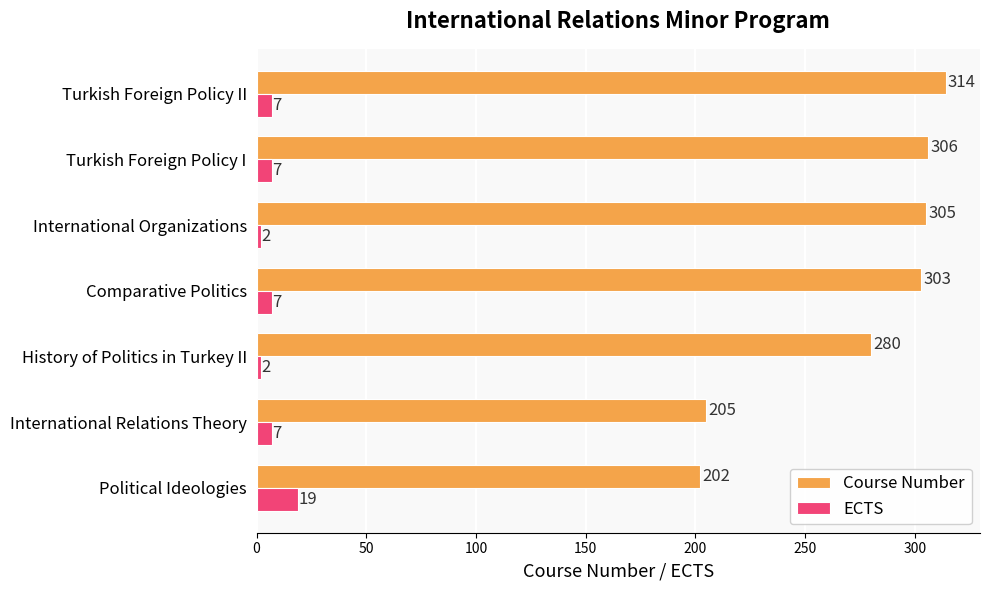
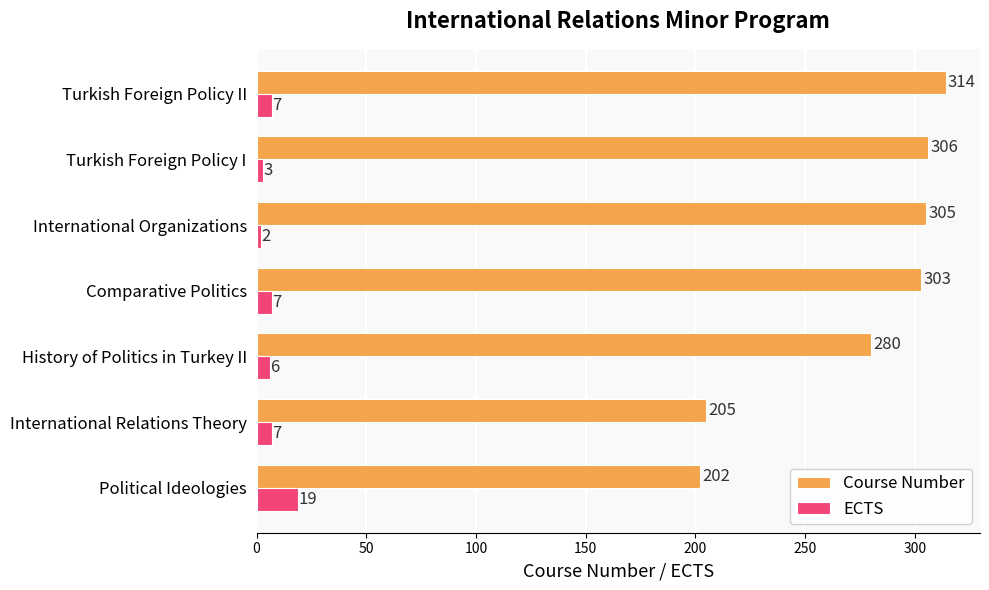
  {
    "Course Number": {
      "Turkish Foreign Policy II": 314,
      "Turkish Foreign Policy I": 306,
      "International Organizations": 305,
      "Comparative Politics": 303,
      "History of Politics in Turkey II": 280,
      "International Relations Theory": 205,
      "Political Ideologies": 202
    },
    "ECTS": {
      "Turkish Foreign Policy II": 7,
-     "Turkish Foreign Policy I": 7,
+     "Turkish Foreign Policy I": 3,
      "International Organizations": 2,
      "Comparative Politics": 7,
-     "History of Politics in Turkey II": 2,
+     "History of Politics in Turkey II": 6,
      "International Relations Theory": 7,
      "Political Ideologies": 19
    }
  }
